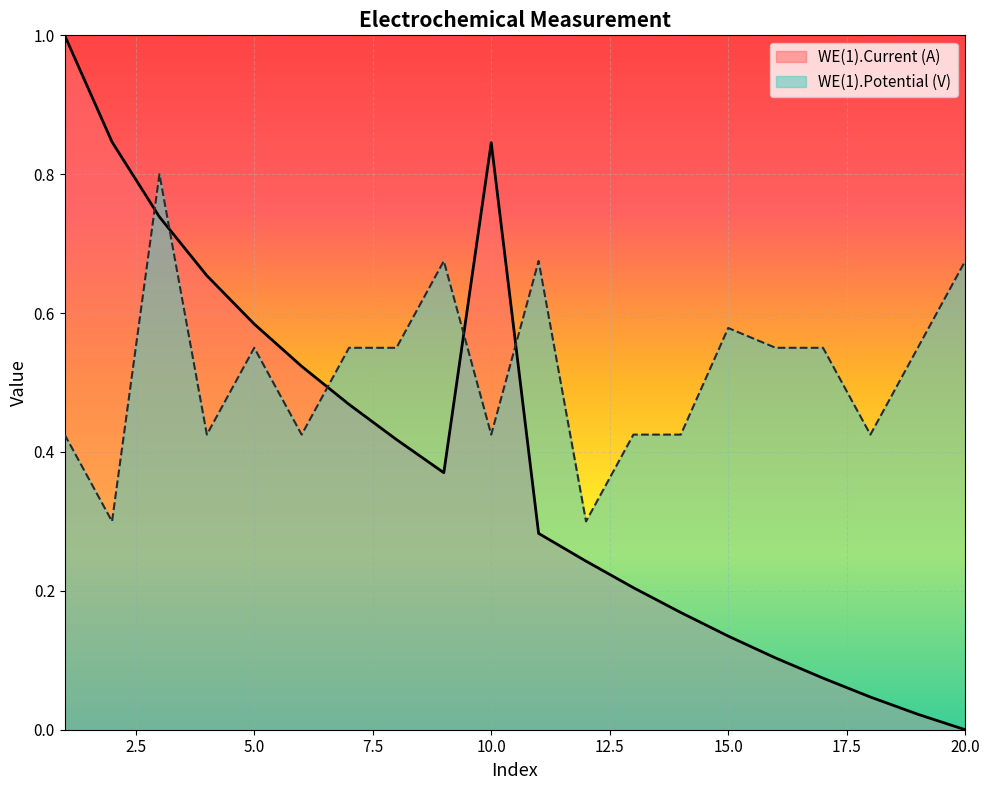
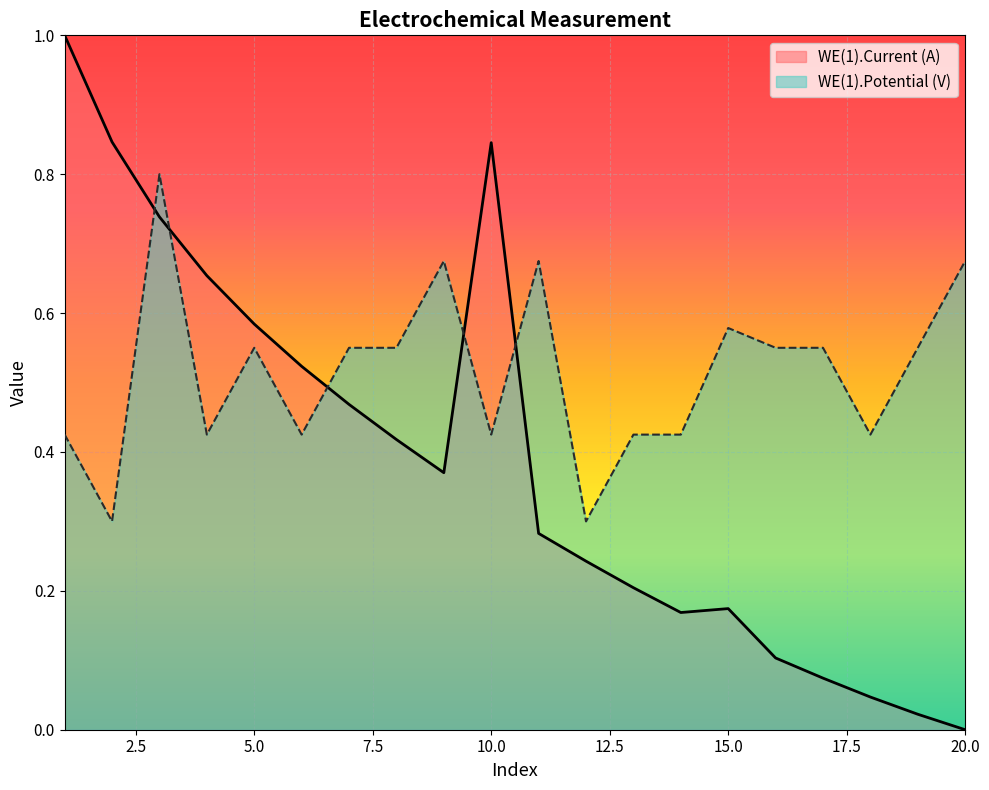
  {
    "WE(1).Current (A)": {
      "5.0": 0.58,
      "10.0": 0.85,
-     "15.0": 0.13,
+     "15.0": 0.17,
      "20.0": 0.00
    },
    "WE(1).Potential (V)": {
      "5.0": 0.55,
      "10.0": 0.43,
      "15.0": 0.58,
      "20.0": 0.68
    }
  }
